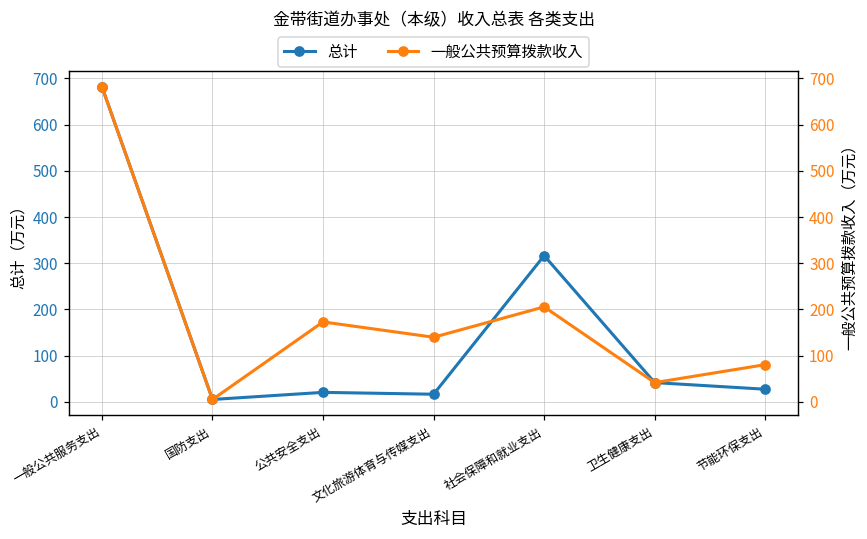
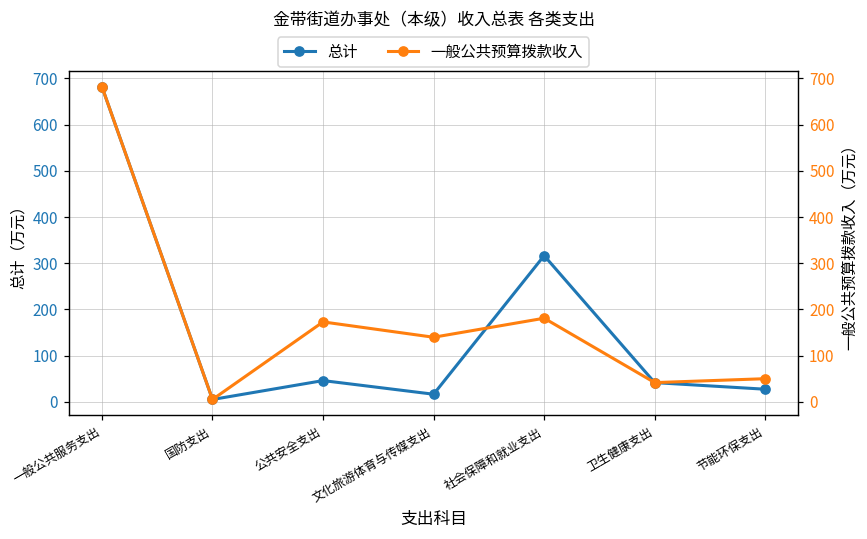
  {
    "总计": {
      "一般公共服务支出": 680,
      "国防支出": 10,
-     "公共安全支出": 20,
+     "公共安全支出": 50,
      "文化旅游体育与传媒支出": 20,
      "社会保障和就业支出": 320,
      "卫生健康支出": 40,
      "节能环保支出": 30
    },
    "一般公共预算拨款收入": {
      "一般公共服务支出": 680,
      "国防支出": 10,
      "公共安全支出": 170,
      "文化旅游体育与传媒支出": 140,
-     "社会保障和就业支出": 210,
+     "社会保障和就业支出": 180,
      "卫生健康支出": 40,
-     "节能环保支出": 80
+     "节能环保支出": 50
    }
  }
